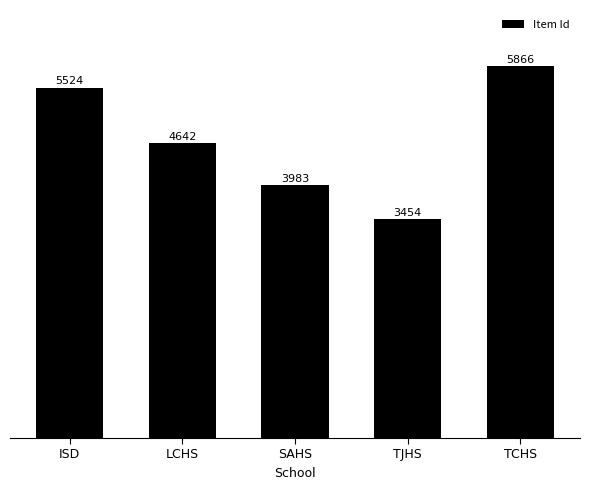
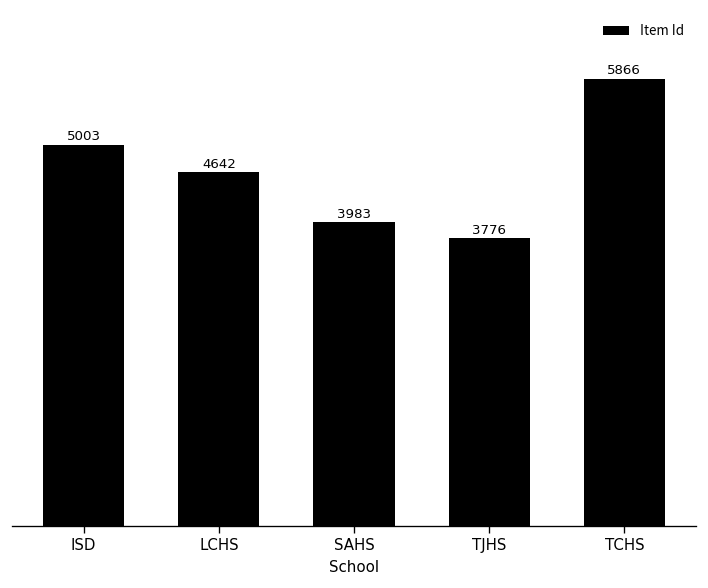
  {
-   "ISD": 5524,
+   "ISD": 5003,
    "LCHS": 4642,
    "SAHS": 3983,
-   "TJHS": 3454,
+   "TJHS": 3776,
    "TCHS": 5866
  }
